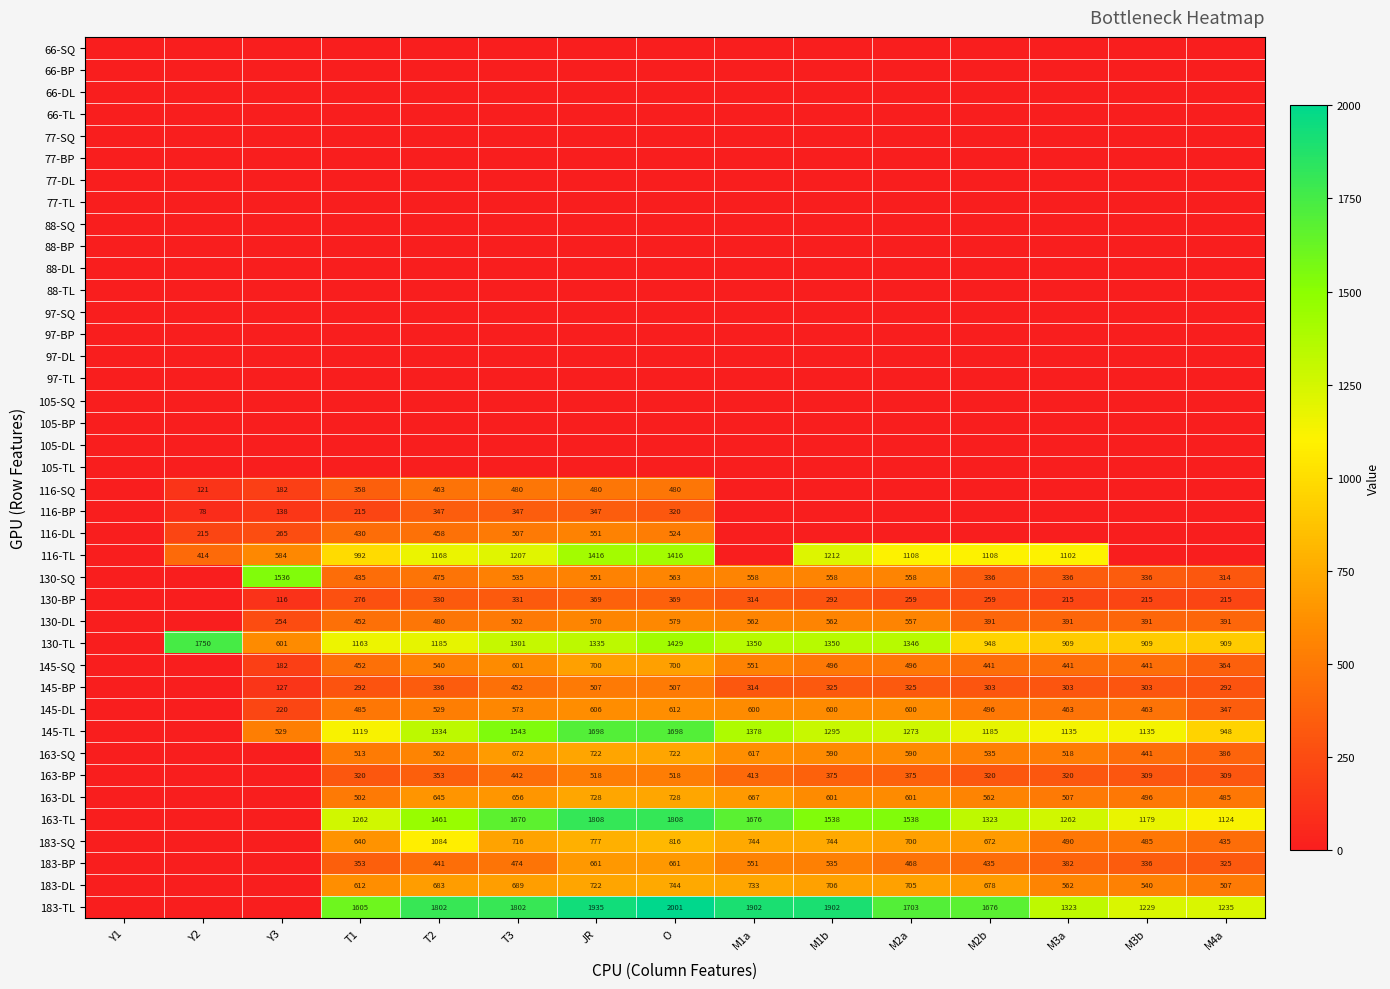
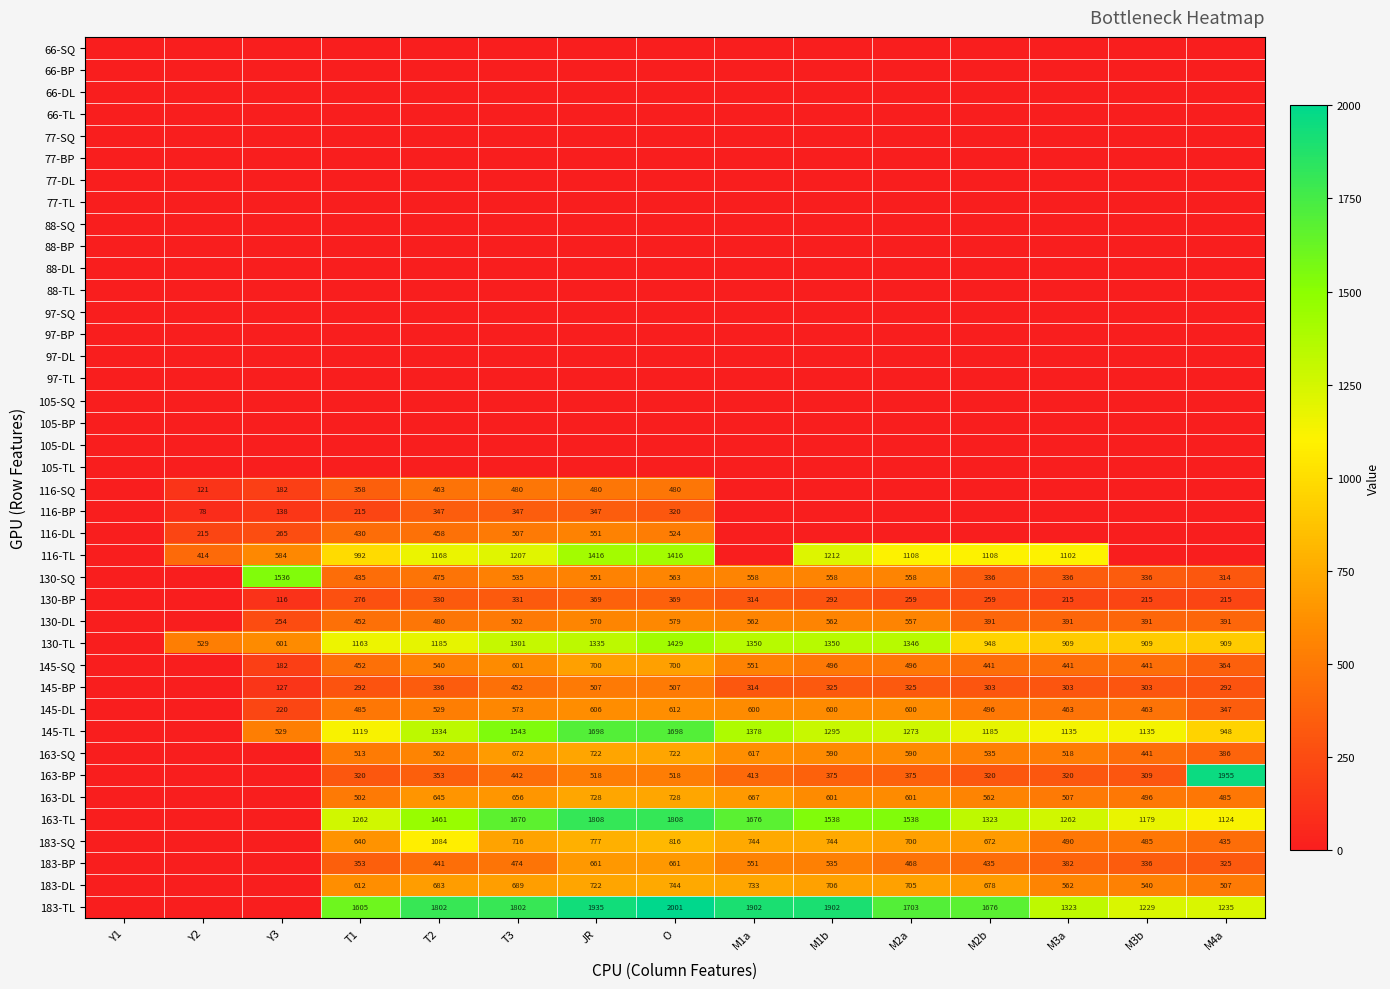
  {
    "130-TL": {
-     "Y2": 1750,
+     "Y2": 529,
      "Y3": 601,
      "T1": 1163,
      "T2": 1185,
      "T3": 1301,
      "JR": 1335,
      "O": 1429,
      "M1a": 1350,
      "M1b": 1350,
      "M2a": 1346,
      "M2b": 948,
      "M3a": 909,
      "M3b": 909,
      "M4a": 909
    },
    "163-BP": {
      "T1": 320,
      "T2": 353,
      "T3": 442,
      "JR": 518,
      "O": 518,
      "M1a": 413,
      "M1b": 375,
      "M2a": 375,
      "M2b": 320,
      "M3a": 320,
      "M3b": 309,
-     "M4a": 309
+     "M4a": 1955
    }
  }
